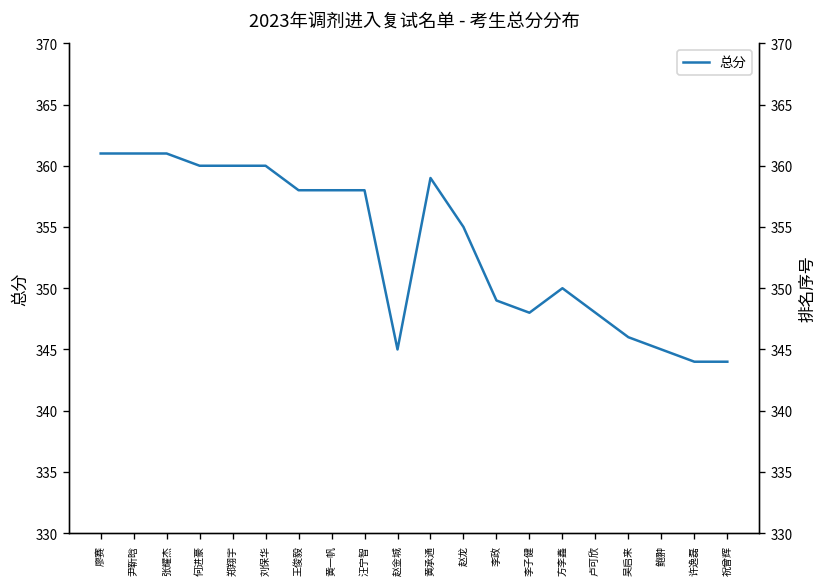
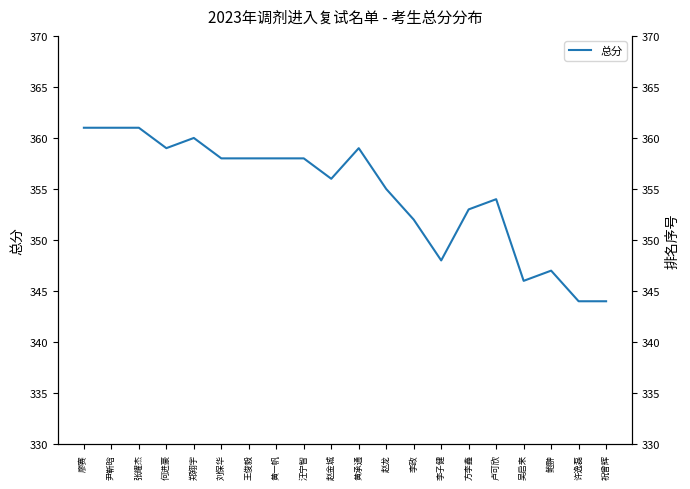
  {
    "廖赛": 361,
    "尹靳晗": 361,
    "张耀杰": 361,
-   "何进豪": 360,
+   "何进豪": 359,
    "郑翔宇": 360,
-   "刘保华": 360,
+   "刘保华": 358,
    "王俊毅": 358,
    "黄一帆": 358,
    "汪宁智": 358,
-   "赵金城": 345,
+   "赵金城": 356,
    "黄承通": 359,
    "赵龙": 355,
-   "李政": 349,
+   "李政": 352,
    "李子健": 348,
-   "方李鑫": 350,
-   "卢可欣": 348,
+   "方李鑫": 353,
+   "卢可欣": 354,
    "吴启来": 346,
-   "鲍翀": 345,
+   "鲍翀": 347,
    "许逸磊": 344,
    "祝曾辉": 344
  }
